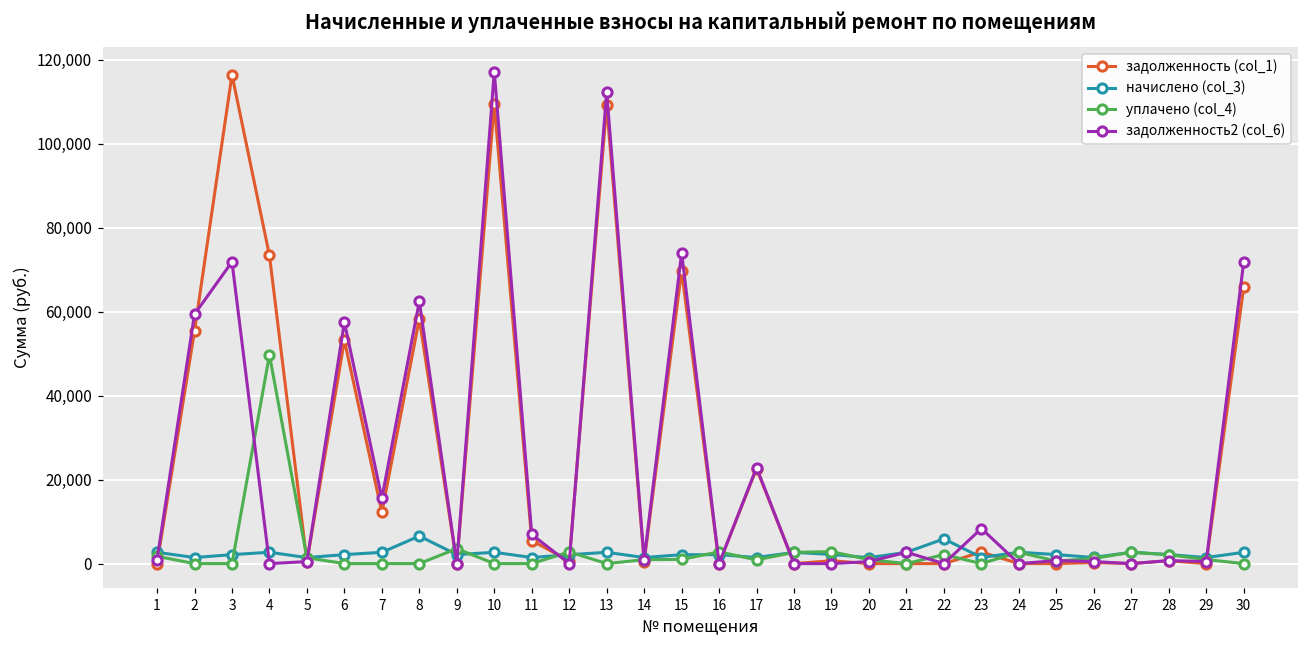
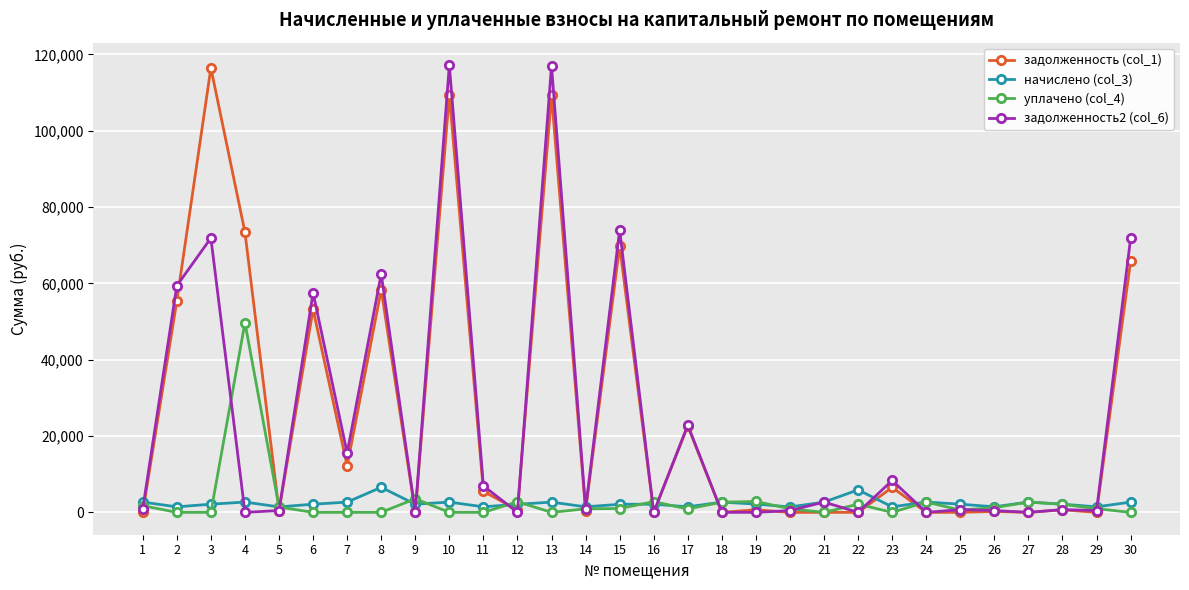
  {
    "задолженность (col_1)": {
      "1": "0",
      "2": "55,000",
      "3": "116,000",
      "4": "73,000",
      "6": "53,000",
      "7": "12,000",
      "8": "58,000",
      "10": "109,000",
      "11": "5,000",
      "12": "1,000",
      "13": "109,000",
      "15": "70,000",
      "19": "1,000",
-     "23": "3,000",
+     "23": "7,000",
      "30": "66,000"
    },
    "начислено (col_3)": {
      "1": "3,000",
      "2": "1,000",
      "3": "2,000",
      "4": "3,000",
      "6": "2,000",
      "7": "3,000",
      "8": "7,000",
      "9": "2,000",
      "10": "3,000",
      "11": "1,000",
      "13": "3,000",
      "15": "2,000",
      "19": "2,000",
      "22": "6,000",
      "23": "1,000",
      "25": "2,000",
      "30": "3,000"
    },
    "уплачено (col_4)": {
      "1": "2,000",
      "2": "0",
      "3": "0",
      "4": "50,000",
      "6": "0",
      "7": "0",
      "8": "0",
      "9": "4,000",
      "10": "0",
      "11": "0",
      "13": "0",
      "15": "1,000",
      "19": "3,000",
      "22": "2,000",
      "23": "0",
      "30": "0"
    },
    "задолженность2 (col_6)": {
      "1": "1,000",
      "2": "59,000",
      "3": "72,000",
      "4": "0",
      "6": "58,000",
      "7": "16,000",
      "8": "62,000",
      "10": "117,000",
      "11": "7,000",
      "12": "0",
-     "13": "112,000",
+     "13": "117,000",
      "15": "74,000",
      "19": "0",
      "23": "8,000",
      "30": "72,000"
    }
  }
